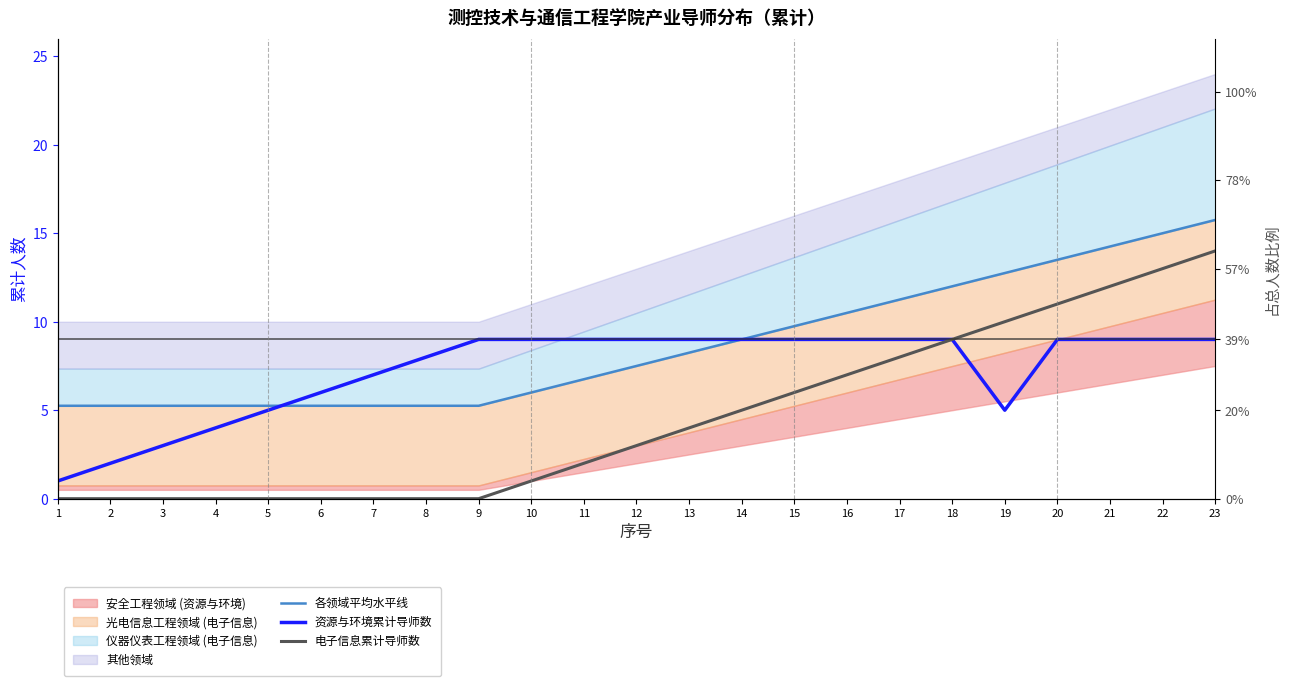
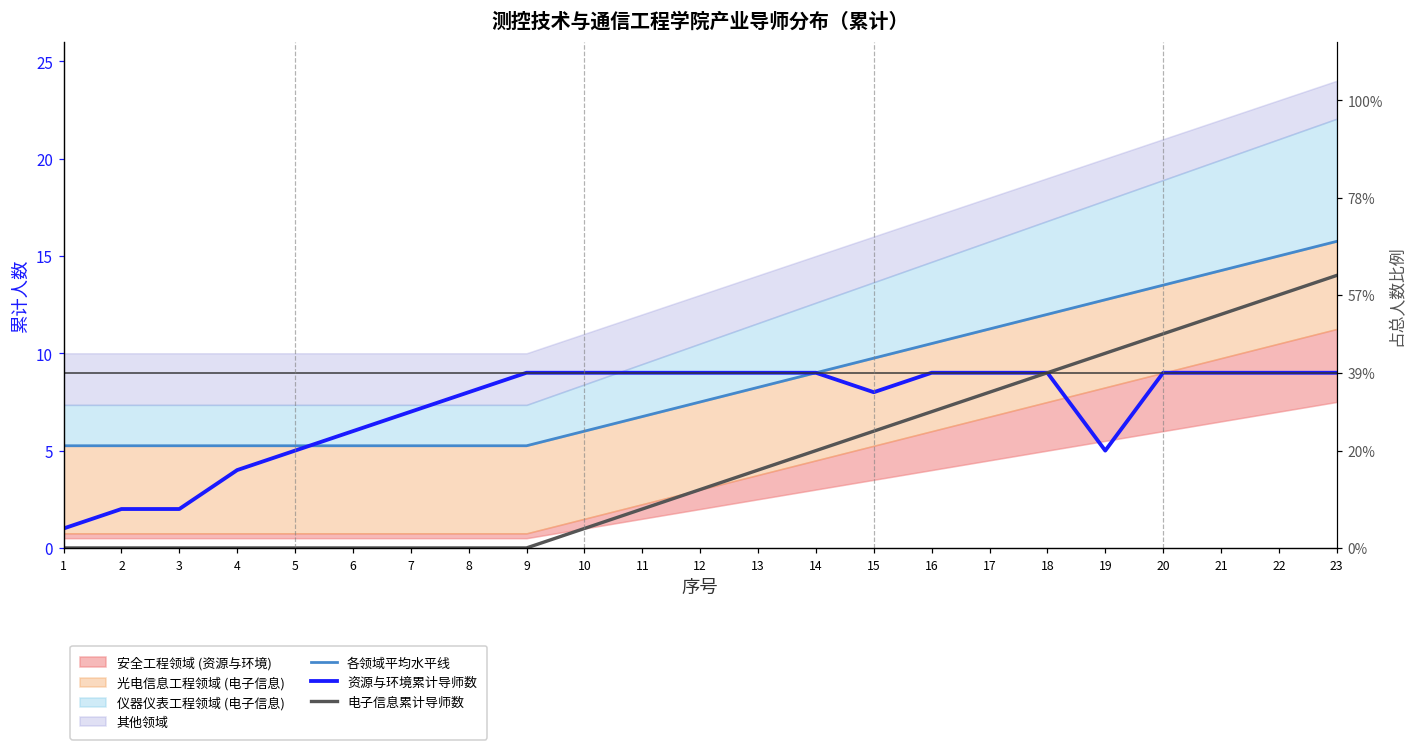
  {
    "资源与环境累计导师数": {
      "1": 1,
      "2": 2,
-     "3": 3,
+     "3": 2,
      "4": 4,
      "5": 5,
      "6": 6,
      "7": 7,
      "8": 8,
      "9": 9,
      "10": 9,
      "11": 9,
      "12": 9,
      "13": 9,
-     "15": 9,
+     "15": 8,
      "16": 9,
      "17": 9,
      "19": 5,
      "21": 9,
      "22": 9,
      "23": 9
    },
    "电子信息累计导师数": {
      "1": 0,
      "2": 0,
      "3": 0,
      "4": 0,
      "5": 0,
      "6": 0,
      "7": 0,
      "8": 0,
      "9": 0,
      "10": 1,
      "11": 2,
      "13": 4,
      "14": 5,
      "15": 6,
      "16": 7,
      "17": 8,
      "19": 10,
      "20": 11,
      "21": 12,
      "22": 13,
      "23": 14
    }
  }
